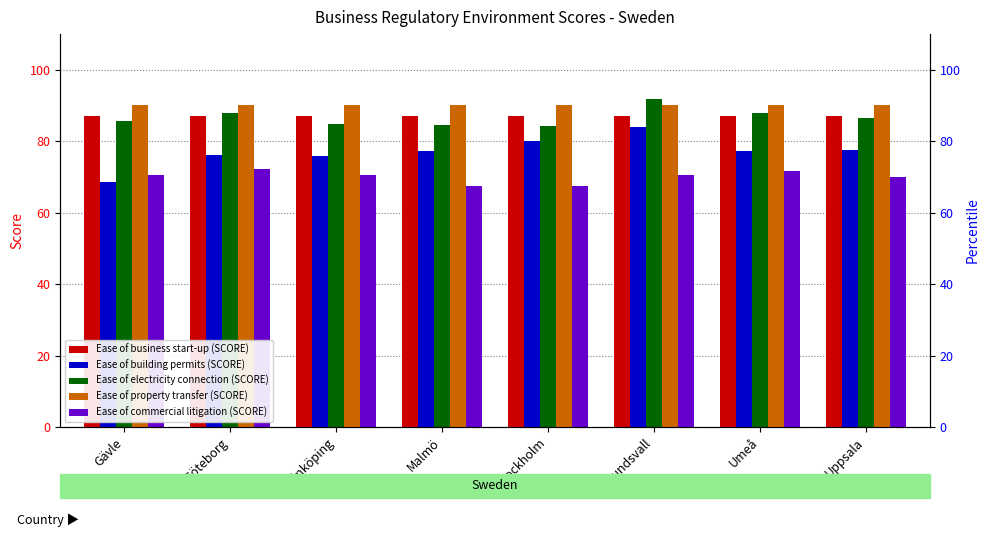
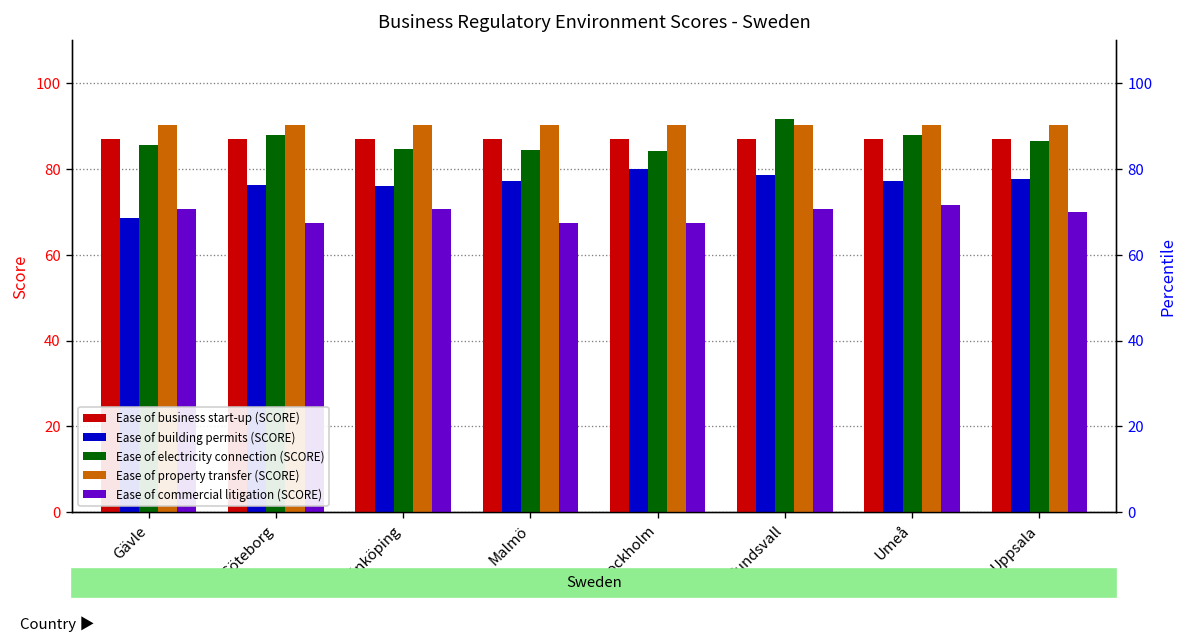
  {
    "Ease of business start-up (SCORE)": {
      "Gävle": 87,
      "Göteborg": 87,
      "Jönköping": 87,
      "Malmö": 87,
      "Stockholm": 87,
      "Sundsvall": 87,
      "Umeå": 87,
      "Uppsala": 87
    },
    "Ease of building permits (SCORE)": {
      "Gävle": 69,
      "Göteborg": 76,
      "Jönköping": 76,
      "Malmö": 77,
      "Stockholm": 80,
-     "Sundsvall": 84,
+     "Sundsvall": 79,
      "Umeå": 77,
      "Uppsala": 78
    },
    "Ease of electricity connection (SCORE)": {
      "Gävle": 86,
      "Göteborg": 88,
      "Jönköping": 85,
      "Malmö": 84,
      "Stockholm": 84,
      "Sundsvall": 92,
      "Umeå": 88,
      "Uppsala": 87
    },
    "Ease of property transfer (SCORE)": {
      "Gävle": 90,
      "Göteborg": 90,
      "Jönköping": 90,
      "Malmö": 90,
      "Stockholm": 90,
      "Sundsvall": 90,
      "Umeå": 90,
      "Uppsala": 90
    },
    "Ease of commercial litigation (SCORE)": {
      "Gävle": 71,
-     "Göteborg": 72,
+     "Göteborg": 67,
      "Jönköping": 71,
      "Malmö": 67,
      "Stockholm": 67,
      "Sundsvall": 71,
      "Umeå": 72,
      "Uppsala": 70
    }
  }
